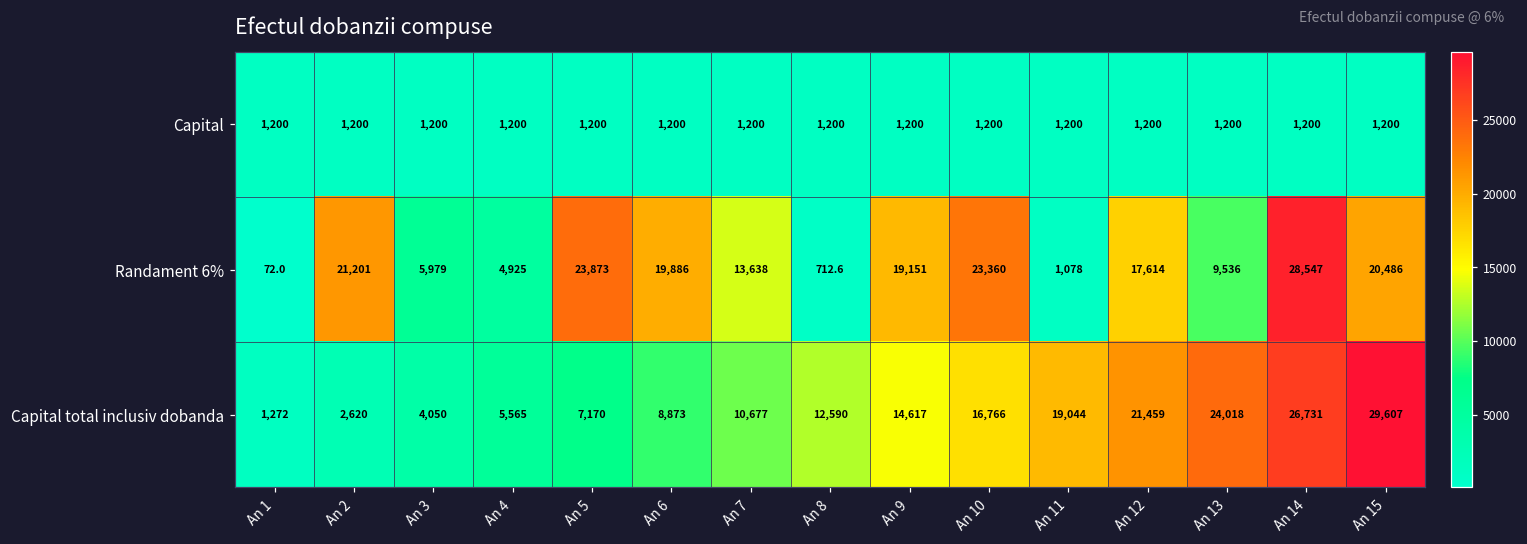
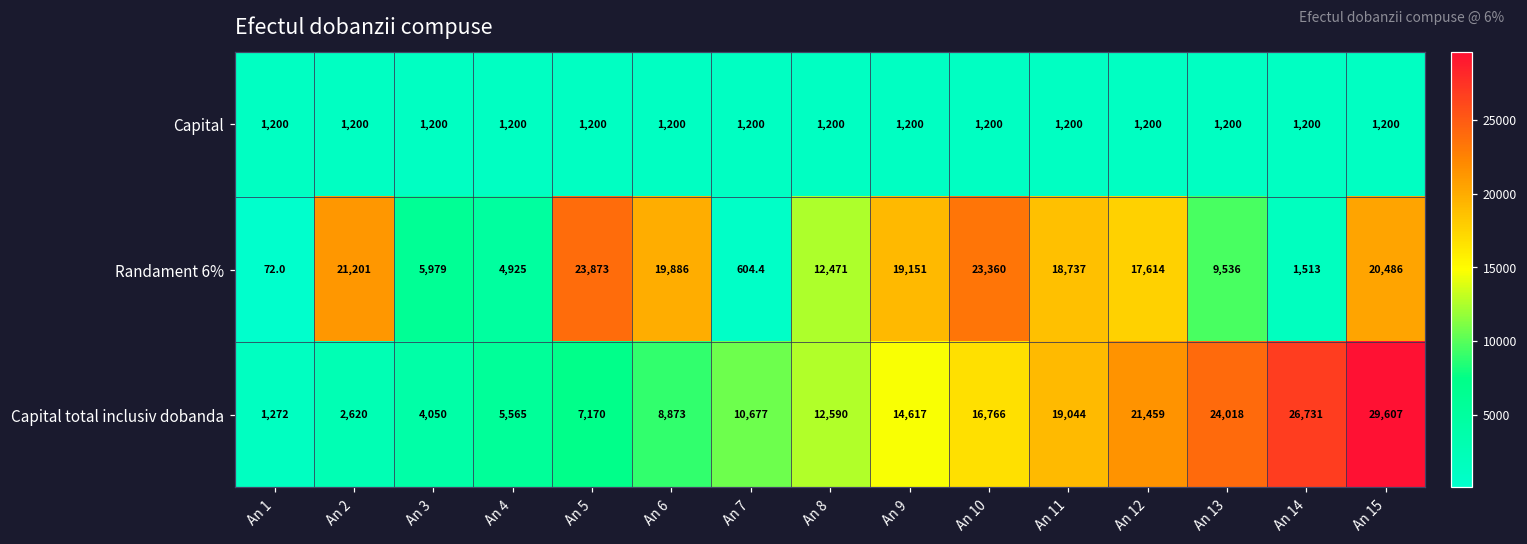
  {
    "Capital": {
      "An 1": "1,200",
      "An 2": "1,200",
      "An 3": "1,200",
      "An 4": "1,200",
      "An 5": "1,200",
      "An 6": "1,200",
      "An 7": "1,200",
      "An 8": "1,200",
      "An 9": "1,200",
      "An 10": "1,200",
      "An 11": "1,200",
      "An 12": "1,200",
      "An 13": "1,200",
      "An 14": "1,200",
      "An 15": "1,200"
    },
    "Randament 6%": {
      "An 1": "72.0",
      "An 2": "21,201",
      "An 3": "5,979",
      "An 4": "4,925",
      "An 5": "23,873",
      "An 6": "19,886",
-     "An 7": "13,638",
-     "An 8": "712.6",
+     "An 7": "604.4",
+     "An 8": "12,471",
      "An 9": "19,151",
      "An 10": "23,360",
-     "An 11": "1,078",
+     "An 11": "18,737",
      "An 12": "17,614",
      "An 13": "9,536",
-     "An 14": "28,547",
+     "An 14": "1,513",
      "An 15": "20,486"
    },
    "Capital total inclusiv dobanda": {
      "An 1": "1,272",
      "An 2": "2,620",
      "An 3": "4,050",
      "An 4": "5,565",
      "An 5": "7,170",
      "An 6": "8,873",
      "An 7": "10,677",
      "An 8": "12,590",
      "An 9": "14,617",
      "An 10": "16,766",
      "An 11": "19,044",
      "An 12": "21,459",
      "An 13": "24,018",
      "An 14": "26,731",
      "An 15": "29,607"
    }
  }
